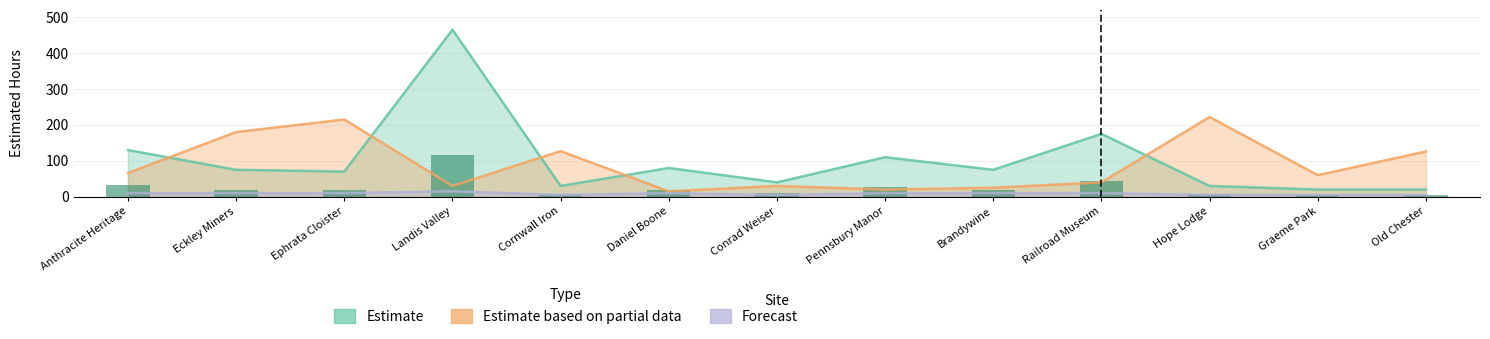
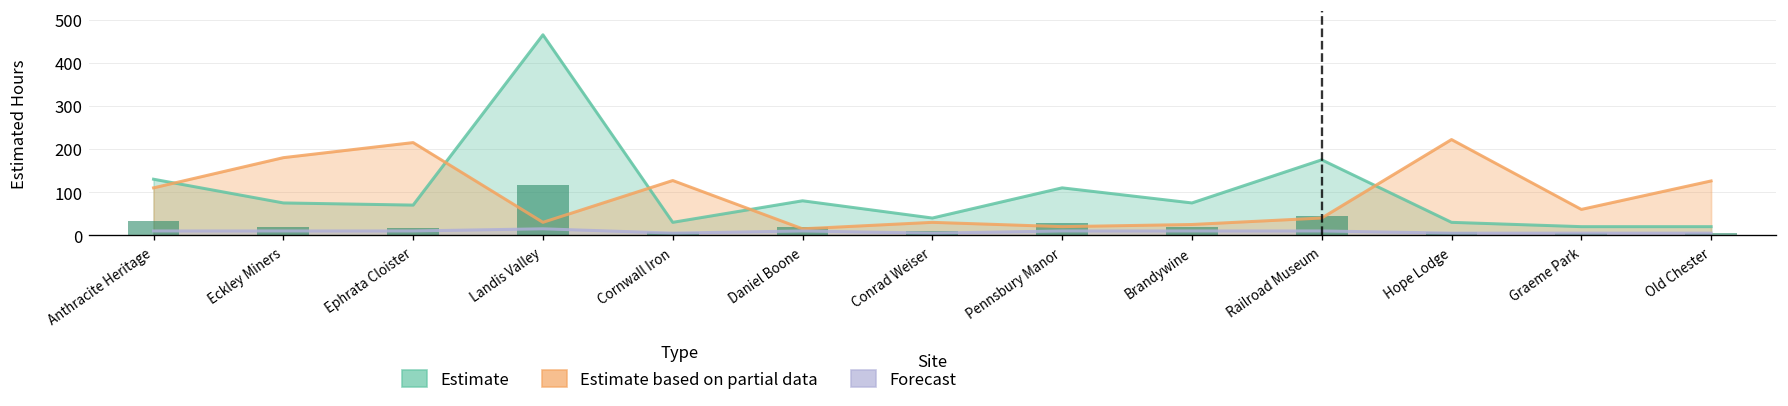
  {
    "Estimate based on partial data": {
-     "Anthracite Heritage": 70,
+     "Anthracite Heritage": 110,
      "Eckley Miners": 180,
      "Ephrata Cloister": 220,
      "Landis Valley": 30,
      "Cornwall Iron": 130,
      "Conrad Weiser": 30,
      "Pennsbury Manor": 20,
      "Brandywine": 30,
      "Railroad Museum": 40,
      "Hope Lodge": 220,
      "Graeme Park": 60,
      "Old Chester": 130
    }
  }
